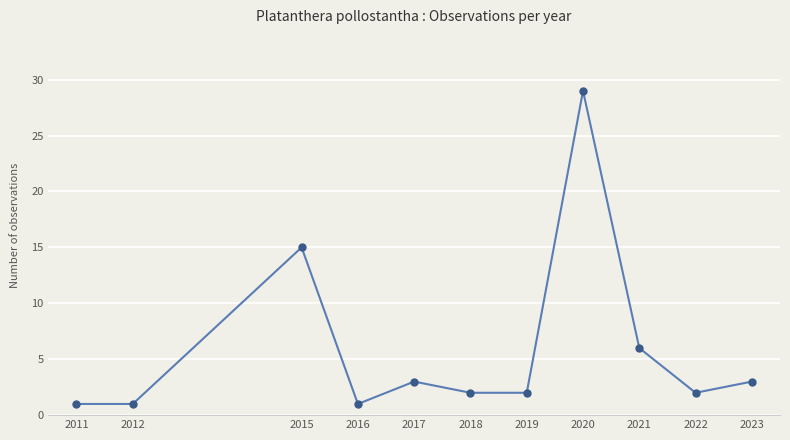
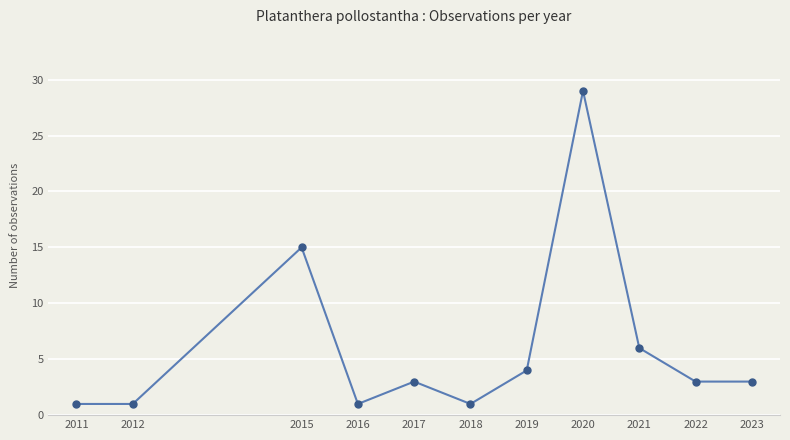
  {
    "2011": 1,
    "2012": 1,
    "2015": 15,
    "2016": 1,
    "2017": 3,
-   "2018": 2,
-   "2019": 2,
+   "2018": 1,
+   "2019": 4,
    "2020": 29,
    "2021": 6,
-   "2022": 2,
+   "2022": 3,
    "2023": 3
  }
